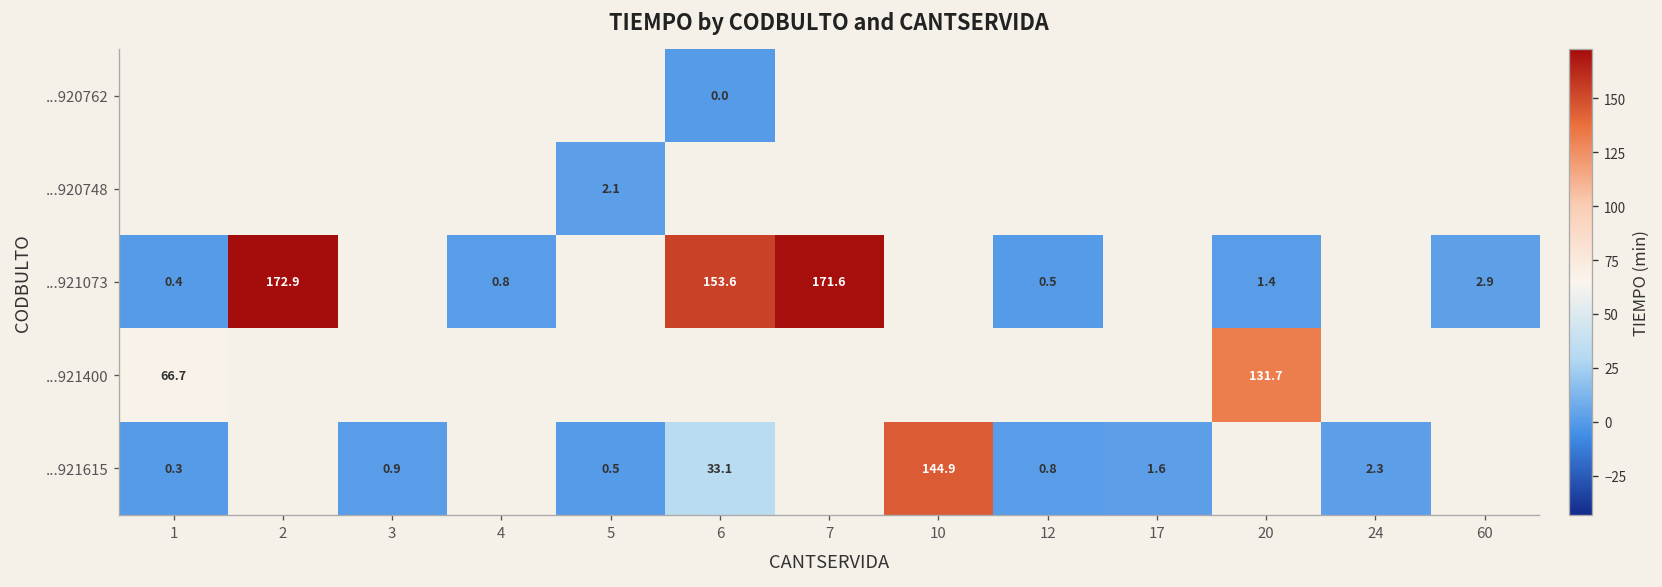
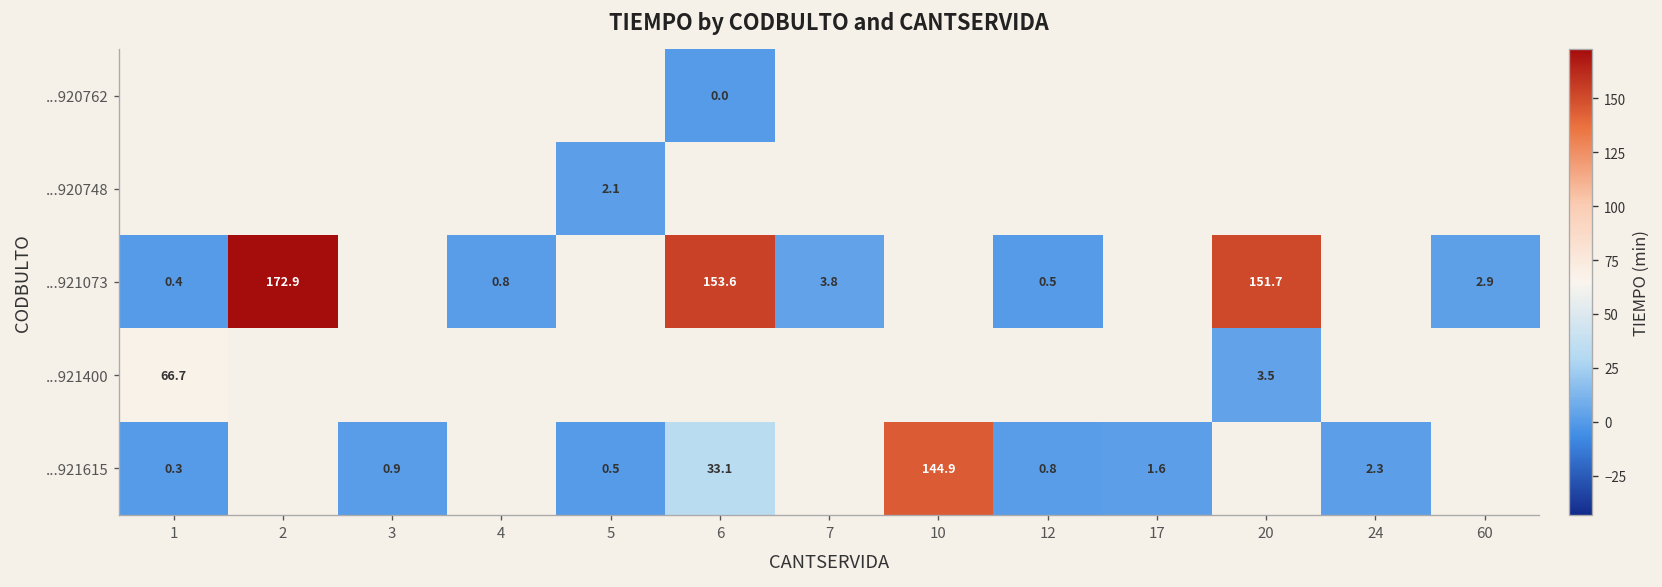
  {
    "...920762": {
      "6": 0.0
    },
    "...920748": {
      "5": 2.1
    },
    "...921073": {
      "1": 0.4,
      "2": 172.9,
      "4": 0.8,
      "6": 153.6,
-     "7": 171.6,
+     "7": 3.8,
      "12": 0.5,
-     "20": 1.4,
+     "20": 151.7,
      "60": 2.9
    },
    "...921400": {
      "1": 66.7,
-     "20": 131.7
+     "20": 3.5
    },
    "...921615": {
      "1": 0.3,
      "3": 0.9,
      "5": 0.5,
      "6": 33.1,
      "10": 144.9,
      "12": 0.8,
      "17": 1.6,
      "24": 2.3
    }
  }
